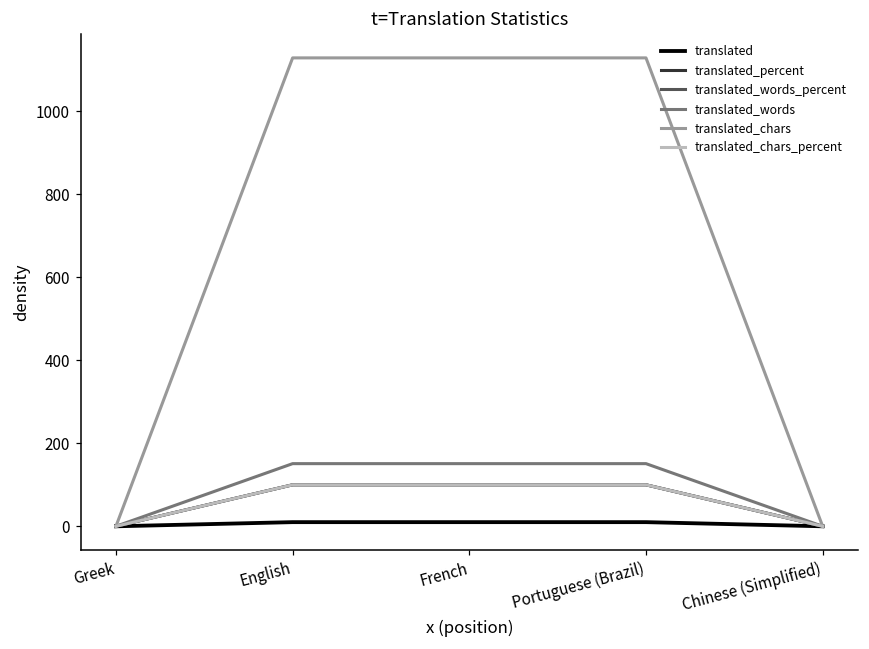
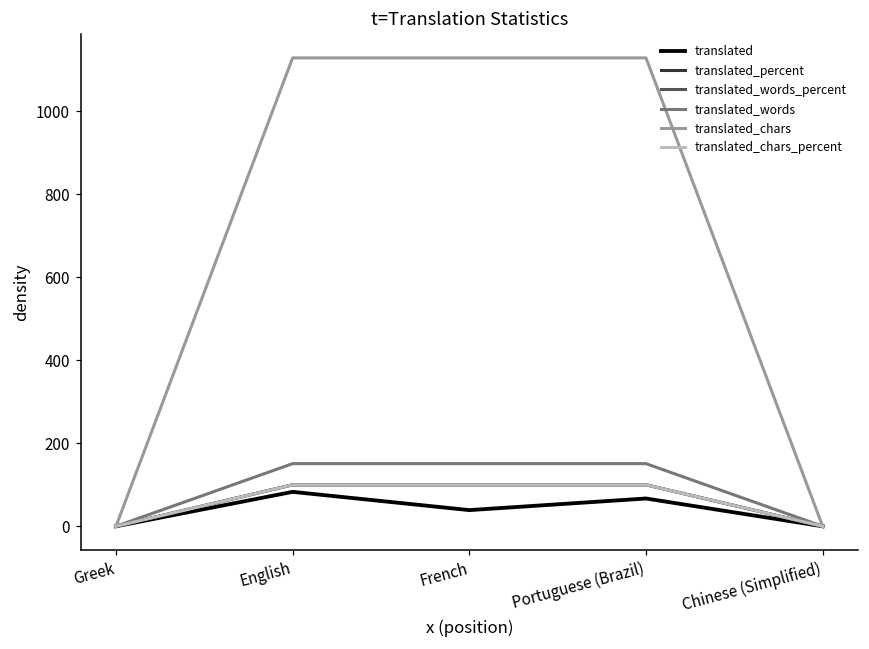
  {
    "translated": {
-     "English": 10,
-     "French": 10,
-     "Portuguese (Brazil)": 10
+     "English": 80,
+     "French": 40,
+     "Portuguese (Brazil)": 70
    }
  }
